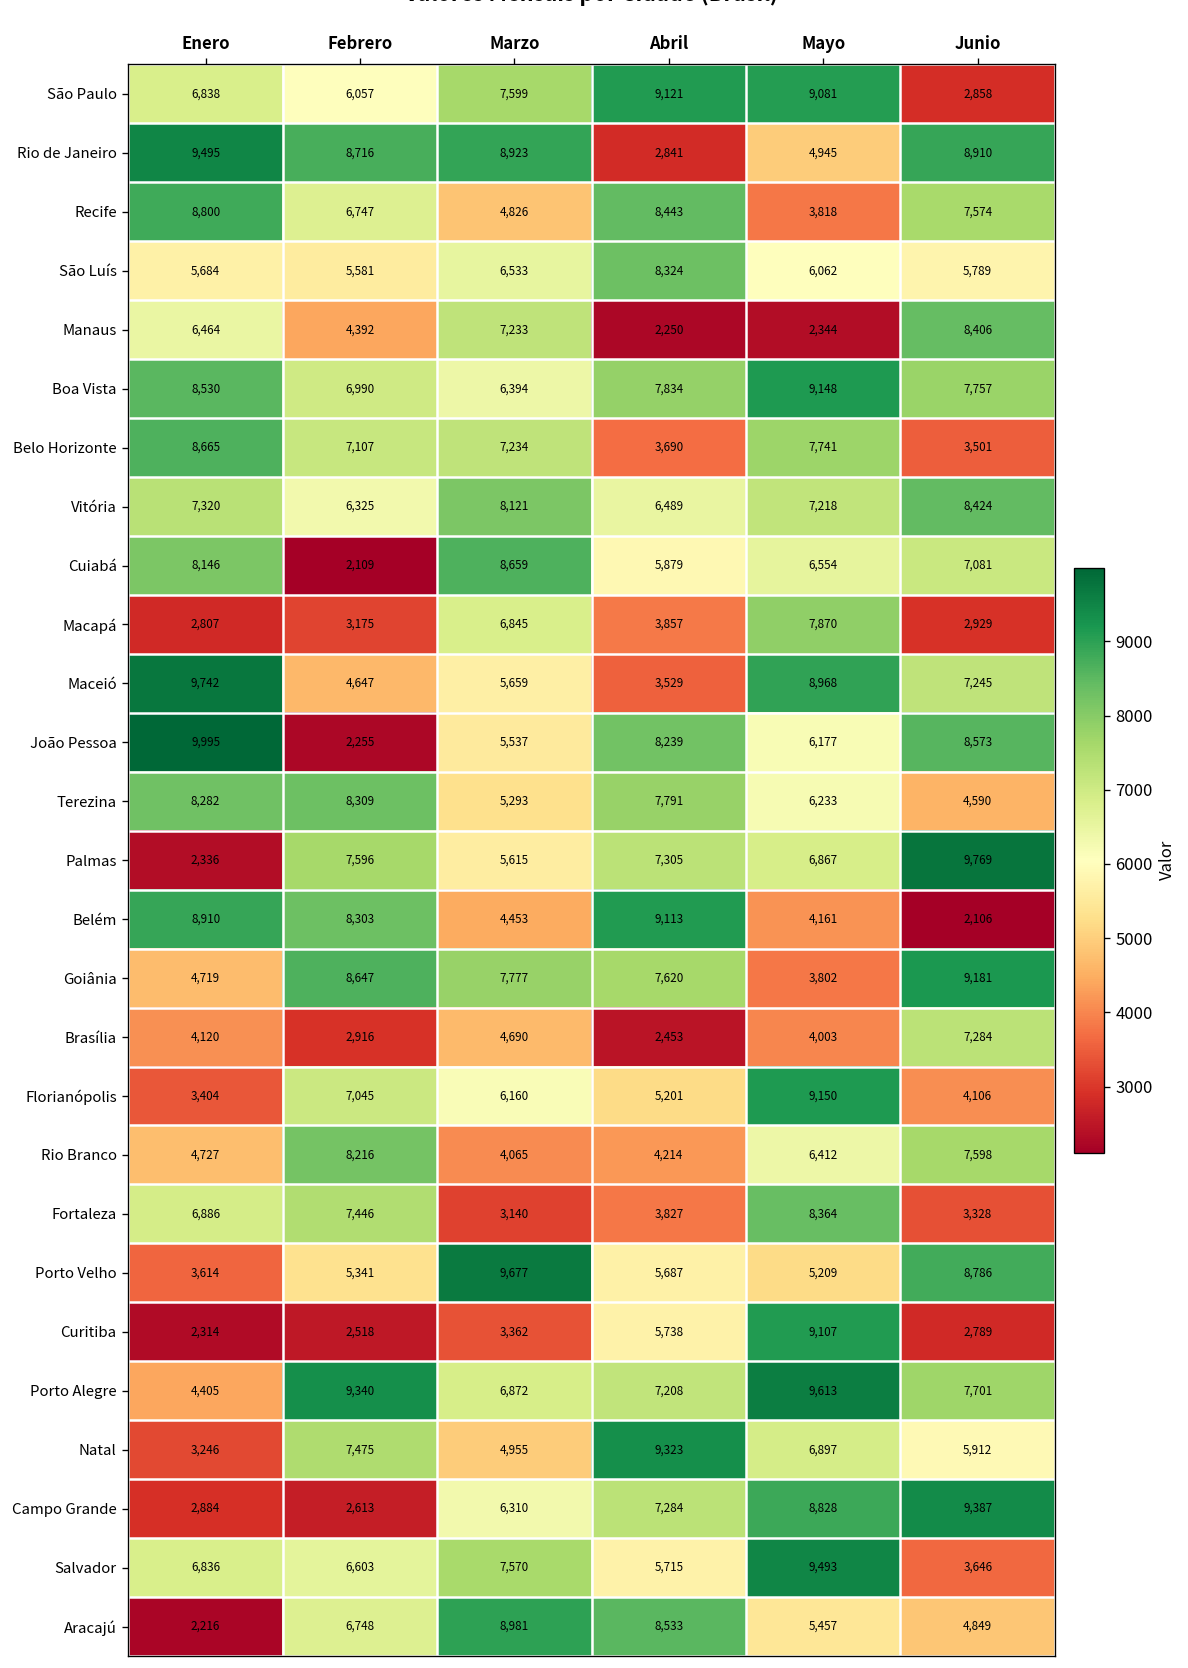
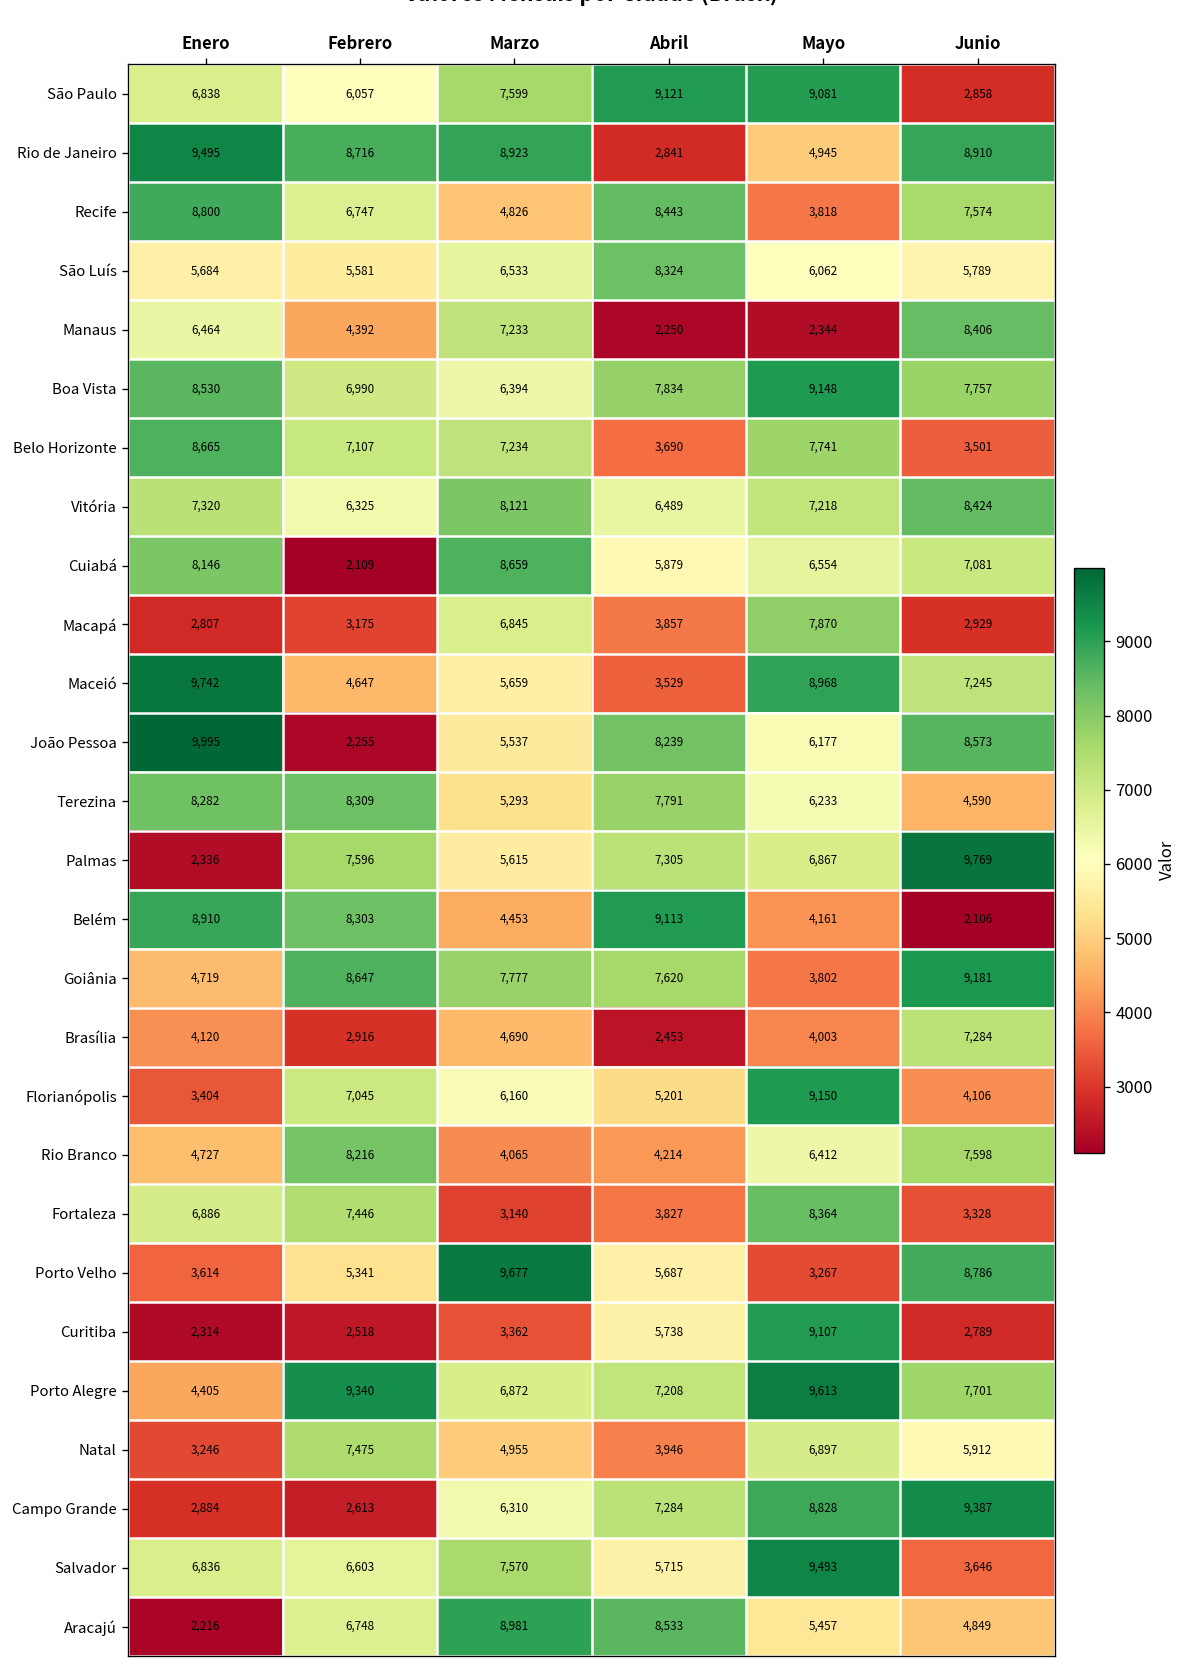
  {
    "São Paulo": {
      "Enero": "6,838",
      "Febrero": "6,057",
      "Marzo": "7,599",
      "Abril": "9,121",
      "Mayo": "9,081",
      "Junio": "2,858"
    },
    "Rio de Janeiro": {
      "Enero": "9,495",
      "Febrero": "8,716",
      "Marzo": "8,923",
      "Abril": "2,841",
      "Mayo": "4,945",
      "Junio": "8,910"
    },
    "Recife": {
      "Enero": "8,800",
      "Febrero": "6,747",
      "Marzo": "4,826",
      "Abril": "8,443",
      "Mayo": "3,818",
      "Junio": "7,574"
    },
    "São Luís": {
      "Enero": "5,684",
      "Febrero": "5,581",
      "Marzo": "6,533",
      "Abril": "8,324",
      "Mayo": "6,062",
      "Junio": "5,789"
    },
    "Manaus": {
      "Enero": "6,464",
      "Febrero": "4,392",
      "Marzo": "7,233",
      "Abril": "2,250",
      "Mayo": "2,344",
      "Junio": "8,406"
    },
    "Boa Vista": {
      "Enero": "8,530",
      "Febrero": "6,990",
      "Marzo": "6,394",
      "Abril": "7,834",
      "Mayo": "9,148",
      "Junio": "7,757"
    },
    "Belo Horizonte": {
      "Enero": "8,665",
      "Febrero": "7,107",
      "Marzo": "7,234",
      "Abril": "3,690",
      "Mayo": "7,741",
      "Junio": "3,501"
    },
    "Vitória": {
      "Enero": "7,320",
      "Febrero": "6,325",
      "Marzo": "8,121",
      "Abril": "6,489",
      "Mayo": "7,218",
      "Junio": "8,424"
    },
    "Cuiabá": {
      "Enero": "8,146",
      "Febrero": "2,109",
      "Marzo": "8,659",
      "Abril": "5,879",
      "Mayo": "6,554",
      "Junio": "7,081"
    },
    "Macapá": {
      "Enero": "2,807",
      "Febrero": "3,175",
      "Marzo": "6,845",
      "Abril": "3,857",
      "Mayo": "7,870",
      "Junio": "2,929"
    },
    "Maceió": {
      "Enero": "9,742",
      "Febrero": "4,647",
      "Marzo": "5,659",
      "Abril": "3,529",
      "Mayo": "8,968",
      "Junio": "7,245"
    },
    "João Pessoa": {
      "Enero": "9,995",
      "Febrero": "2,255",
      "Marzo": "5,537",
      "Abril": "8,239",
      "Mayo": "6,177",
      "Junio": "8,573"
    },
    "Terezina": {
      "Enero": "8,282",
      "Febrero": "8,309",
      "Marzo": "5,293",
      "Abril": "7,791",
      "Mayo": "6,233",
      "Junio": "4,590"
    },
    "Palmas": {
      "Enero": "2,336",
      "Febrero": "7,596",
      "Marzo": "5,615",
      "Abril": "7,305",
      "Mayo": "6,867",
      "Junio": "9,769"
    },
    "Belém": {
      "Enero": "8,910",
      "Febrero": "8,303",
      "Marzo": "4,453",
      "Abril": "9,113",
      "Mayo": "4,161",
      "Junio": "2,106"
    },
    "Goiânia": {
      "Enero": "4,719",
      "Febrero": "8,647",
      "Marzo": "7,777",
      "Abril": "7,620",
      "Mayo": "3,802",
      "Junio": "9,181"
    },
    "Brasília": {
      "Enero": "4,120",
      "Febrero": "2,916",
      "Marzo": "4,690",
      "Abril": "2,453",
      "Mayo": "4,003",
      "Junio": "7,284"
    },
    "Florianópolis": {
      "Enero": "3,404",
      "Febrero": "7,045",
      "Marzo": "6,160",
      "Abril": "5,201",
      "Mayo": "9,150",
      "Junio": "4,106"
    },
    "Rio Branco": {
      "Enero": "4,727",
      "Febrero": "8,216",
      "Marzo": "4,065",
      "Abril": "4,214",
      "Mayo": "6,412",
      "Junio": "7,598"
    },
    "Fortaleza": {
      "Enero": "6,886",
      "Febrero": "7,446",
      "Marzo": "3,140",
      "Abril": "3,827",
      "Mayo": "8,364",
      "Junio": "3,328"
    },
    "Porto Velho": {
      "Enero": "3,614",
      "Febrero": "5,341",
      "Marzo": "9,677",
      "Abril": "5,687",
-     "Mayo": "5,209",
+     "Mayo": "3,267",
      "Junio": "8,786"
    },
    "Curitiba": {
      "Enero": "2,314",
      "Febrero": "2,518",
      "Marzo": "3,362",
      "Abril": "5,738",
      "Mayo": "9,107",
      "Junio": "2,789"
    },
    "Porto Alegre": {
      "Enero": "4,405",
      "Febrero": "9,340",
      "Marzo": "6,872",
      "Abril": "7,208",
      "Mayo": "9,613",
      "Junio": "7,701"
    },
    "Natal": {
      "Enero": "3,246",
      "Febrero": "7,475",
      "Marzo": "4,955",
-     "Abril": "9,323",
+     "Abril": "3,946",
      "Mayo": "6,897",
      "Junio": "5,912"
    },
    "Campo Grande": {
      "Enero": "2,884",
      "Febrero": "2,613",
      "Marzo": "6,310",
      "Abril": "7,284",
      "Mayo": "8,828",
      "Junio": "9,387"
    },
    "Salvador": {
      "Enero": "6,836",
      "Febrero": "6,603",
      "Marzo": "7,570",
      "Abril": "5,715",
      "Mayo": "9,493",
      "Junio": "3,646"
    },
    "Aracajú": {
      "Enero": "2,216",
      "Febrero": "6,748",
      "Marzo": "8,981",
      "Abril": "8,533",
      "Mayo": "5,457",
      "Junio": "4,849"
    }
  }
